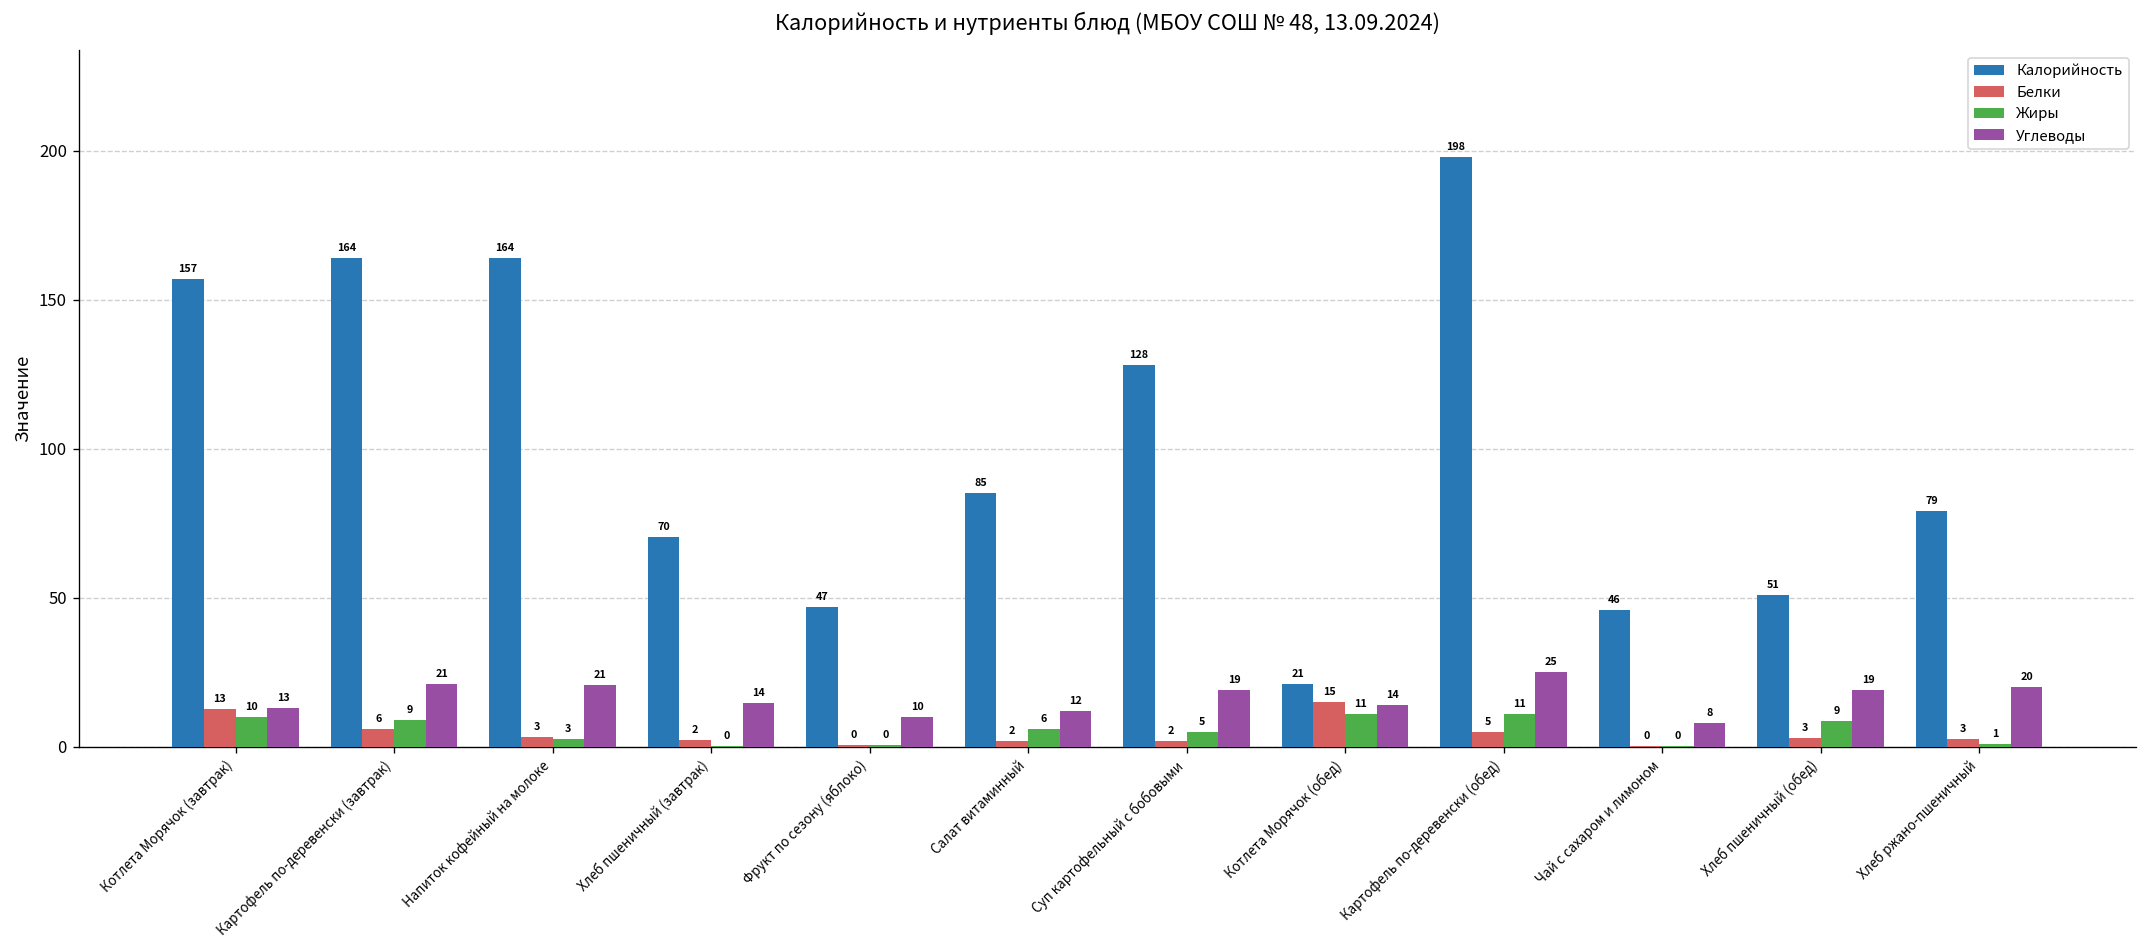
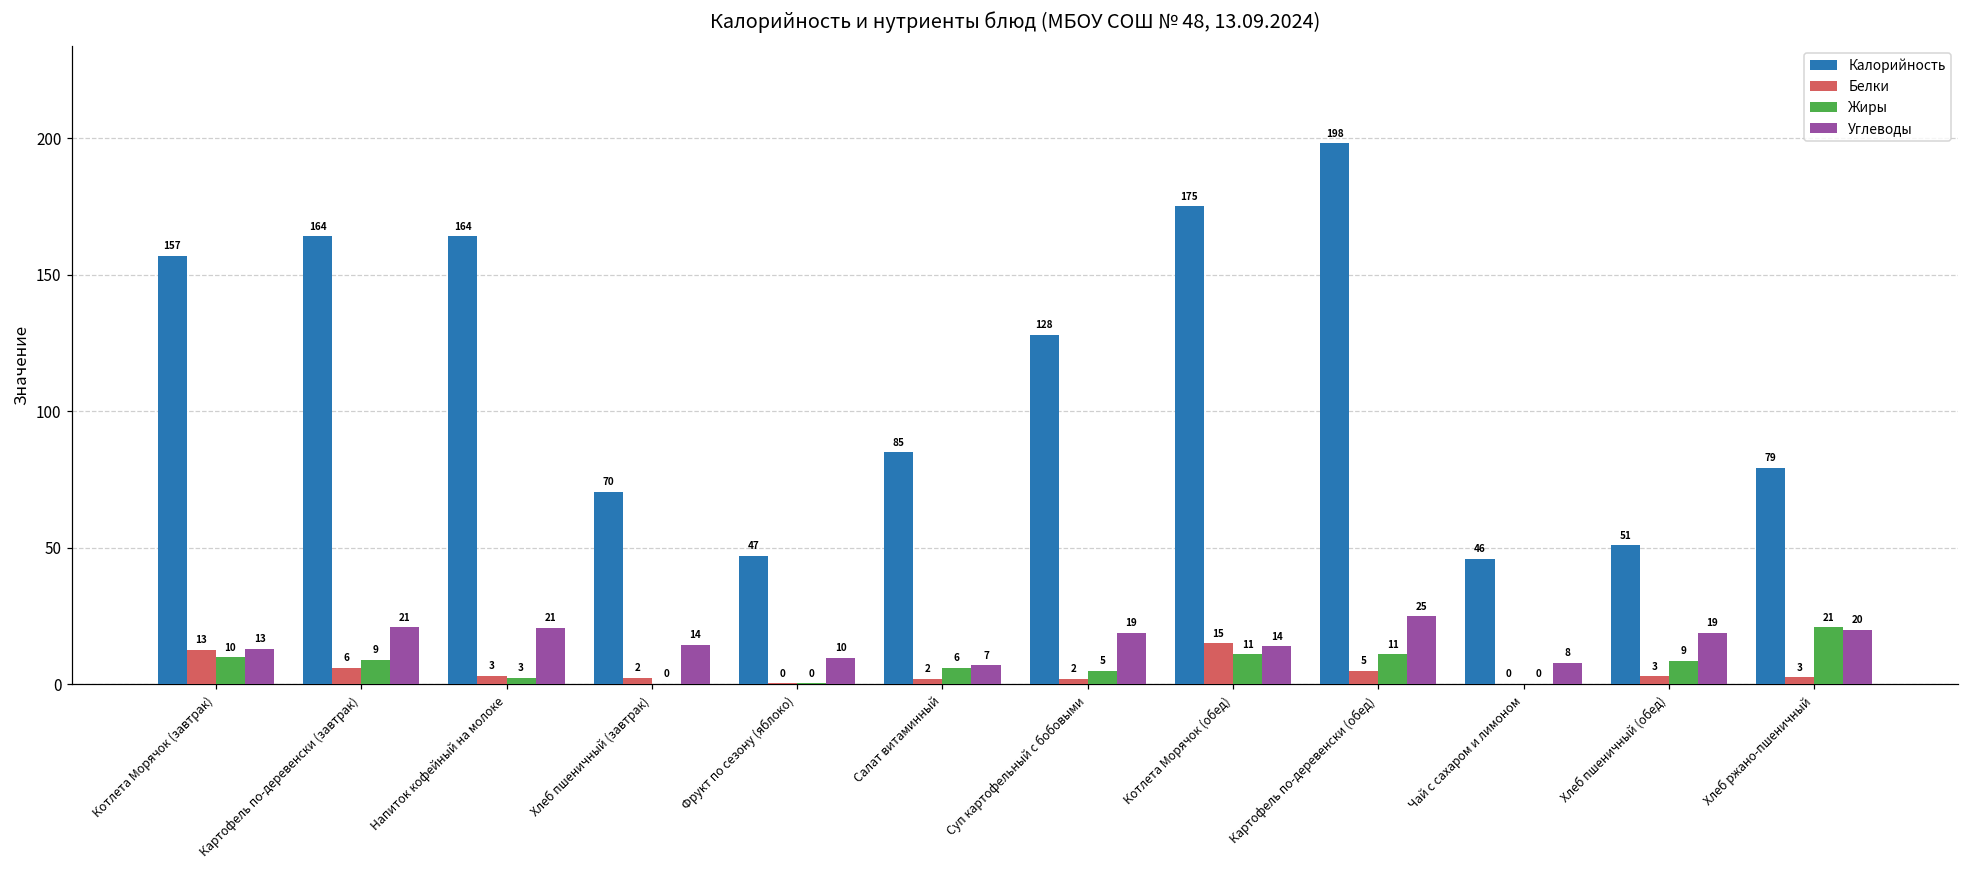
  {
    "Калорийность": {
      "Котлета Морячок (завтрак)": 157,
      "Картофель по-деревенски (завтрак)": 164,
      "Напиток кофейный на молоке": 164,
      "Хлеб пшеничный (завтрак)": 70,
      "Фрукт по сезону (яблоко)": 47,
      "Салат витаминный": 85,
      "Суп картофельный с бобовыми": 128,
-     "Котлета Морячок (обед)": 21,
+     "Котлета Морячок (обед)": 175,
      "Картофель по-деревенски (обед)": 198,
      "Чай с сахаром и лимоном": 46,
      "Хлеб пшеничный (обед)": 51,
      "Хлеб ржано-пшеничный": 79
    },
    "Белки": {
      "Котлета Морячок (завтрак)": 13,
      "Картофель по-деревенски (завтрак)": 6,
      "Напиток кофейный на молоке": 3,
      "Хлеб пшеничный (завтрак)": 2,
      "Фрукт по сезону (яблоко)": 0,
      "Салат витаминный": 2,
      "Суп картофельный с бобовыми": 2,
      "Котлета Морячок (обед)": 15,
      "Картофель по-деревенски (обед)": 5,
      "Чай с сахаром и лимоном": 0,
      "Хлеб пшеничный (обед)": 3,
      "Хлеб ржано-пшеничный": 3
    },
    "Жиры": {
      "Котлета Морячок (завтрак)": 10,
      "Картофель по-деревенски (завтрак)": 9,
      "Напиток кофейный на молоке": 3,
      "Хлеб пшеничный (завтрак)": 0,
      "Фрукт по сезону (яблоко)": 0,
      "Салат витаминный": 6,
      "Суп картофельный с бобовыми": 5,
      "Котлета Морячок (обед)": 11,
      "Картофель по-деревенски (обед)": 11,
      "Чай с сахаром и лимоном": 0,
      "Хлеб пшеничный (обед)": 9,
-     "Хлеб ржано-пшеничный": 1
+     "Хлеб ржано-пшеничный": 21
    },
    "Углеводы": {
      "Котлета Морячок (завтрак)": 13,
      "Картофель по-деревенски (завтрак)": 21,
      "Напиток кофейный на молоке": 21,
      "Хлеб пшеничный (завтрак)": 14,
      "Фрукт по сезону (яблоко)": 10,
-     "Салат витаминный": 12,
+     "Салат витаминный": 7,
      "Суп картофельный с бобовыми": 19,
      "Котлета Морячок (обед)": 14,
      "Картофель по-деревенски (обед)": 25,
      "Чай с сахаром и лимоном": 8,
      "Хлеб пшеничный (обед)": 19,
      "Хлеб ржано-пшеничный": 20
    }
  }
